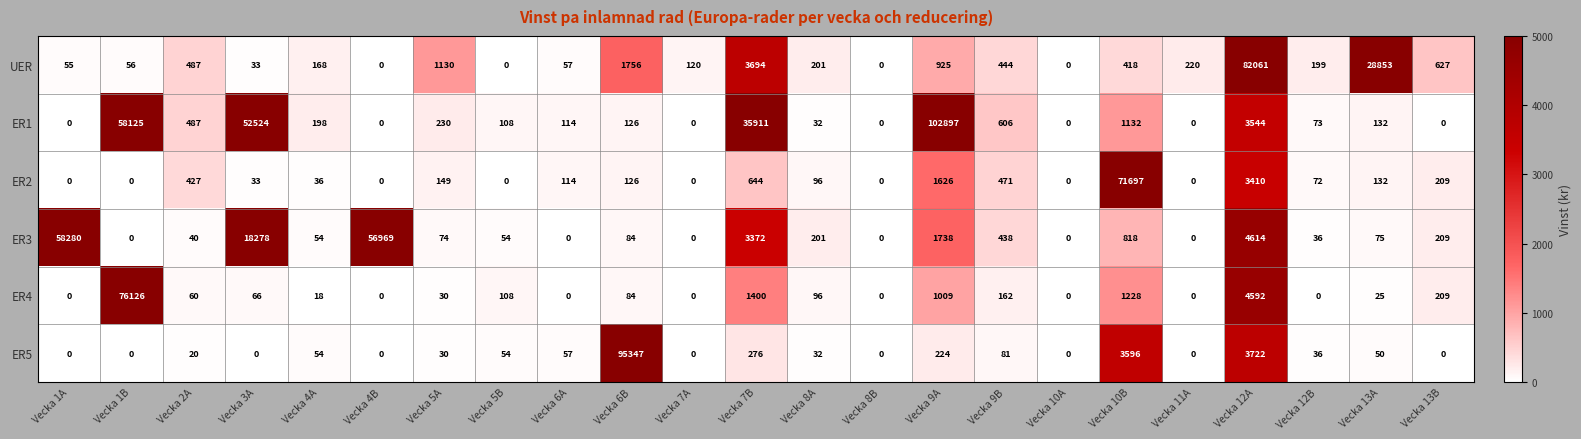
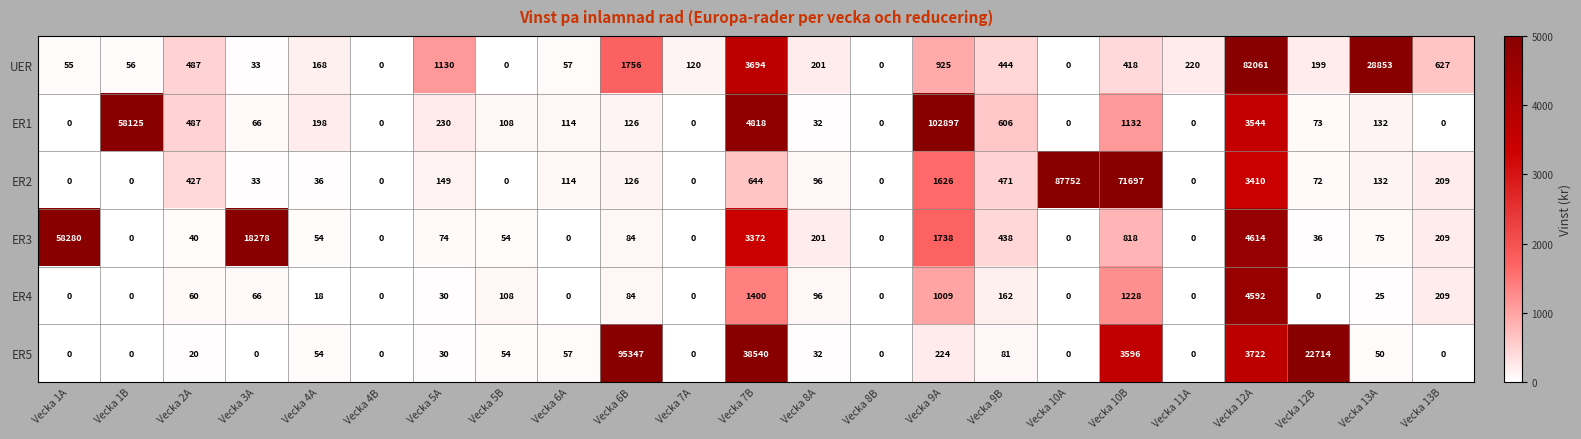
  {
    "UER": {
      "Vecka 1A": 55,
      "Vecka 1B": 56,
      "Vecka 2A": 487,
      "Vecka 3A": 33,
      "Vecka 4A": 168,
      "Vecka 4B": 0,
      "Vecka 5A": 1130,
      "Vecka 5B": 0,
      "Vecka 6A": 57,
      "Vecka 6B": 1756,
      "Vecka 7A": 120,
      "Vecka 7B": 3694,
      "Vecka 8A": 201,
      "Vecka 8B": 0,
      "Vecka 9A": 925,
      "Vecka 9B": 444,
      "Vecka 10A": 0,
      "Vecka 10B": 418,
      "Vecka 11A": 220,
      "Vecka 12A": 82061,
      "Vecka 12B": 199,
      "Vecka 13A": 28853,
      "Vecka 13B": 627
    },
    "ER1": {
      "Vecka 1A": 0,
      "Vecka 1B": 58125,
      "Vecka 2A": 487,
-     "Vecka 3A": 52524,
+     "Vecka 3A": 66,
      "Vecka 4A": 198,
      "Vecka 4B": 0,
      "Vecka 5A": 230,
      "Vecka 5B": 108,
      "Vecka 6A": 114,
      "Vecka 6B": 126,
      "Vecka 7A": 0,
-     "Vecka 7B": 35911,
+     "Vecka 7B": 4818,
      "Vecka 8A": 32,
      "Vecka 8B": 0,
      "Vecka 9A": 102897,
      "Vecka 9B": 606,
      "Vecka 10A": 0,
      "Vecka 10B": 1132,
      "Vecka 11A": 0,
      "Vecka 12A": 3544,
      "Vecka 12B": 73,
      "Vecka 13A": 132,
      "Vecka 13B": 0
    },
    "ER2": {
      "Vecka 1A": 0,
      "Vecka 1B": 0,
      "Vecka 2A": 427,
      "Vecka 3A": 33,
      "Vecka 4A": 36,
      "Vecka 4B": 0,
      "Vecka 5A": 149,
      "Vecka 5B": 0,
      "Vecka 6A": 114,
      "Vecka 6B": 126,
      "Vecka 7A": 0,
      "Vecka 7B": 644,
      "Vecka 8A": 96,
      "Vecka 8B": 0,
      "Vecka 9A": 1626,
      "Vecka 9B": 471,
-     "Vecka 10A": 0,
+     "Vecka 10A": 87752,
      "Vecka 10B": 71697,
      "Vecka 11A": 0,
      "Vecka 12A": 3410,
      "Vecka 12B": 72,
      "Vecka 13A": 132,
      "Vecka 13B": 209
    },
    "ER3": {
      "Vecka 1A": 58280,
      "Vecka 1B": 0,
      "Vecka 2A": 40,
      "Vecka 3A": 18278,
      "Vecka 4A": 54,
-     "Vecka 4B": 56969,
+     "Vecka 4B": 0,
      "Vecka 5A": 74,
      "Vecka 5B": 54,
      "Vecka 6A": 0,
      "Vecka 6B": 84,
      "Vecka 7A": 0,
      "Vecka 7B": 3372,
      "Vecka 8A": 201,
      "Vecka 8B": 0,
      "Vecka 9A": 1738,
      "Vecka 9B": 438,
      "Vecka 10A": 0,
      "Vecka 10B": 818,
      "Vecka 11A": 0,
      "Vecka 12A": 4614,
      "Vecka 12B": 36,
      "Vecka 13A": 75,
      "Vecka 13B": 209
    },
    "ER4": {
      "Vecka 1A": 0,
-     "Vecka 1B": 76126,
+     "Vecka 1B": 0,
      "Vecka 2A": 60,
      "Vecka 3A": 66,
      "Vecka 4A": 18,
      "Vecka 4B": 0,
      "Vecka 5A": 30,
      "Vecka 5B": 108,
      "Vecka 6A": 0,
      "Vecka 6B": 84,
      "Vecka 7A": 0,
      "Vecka 7B": 1400,
      "Vecka 8A": 96,
      "Vecka 8B": 0,
      "Vecka 9A": 1009,
      "Vecka 9B": 162,
      "Vecka 10A": 0,
      "Vecka 10B": 1228,
      "Vecka 11A": 0,
      "Vecka 12A": 4592,
      "Vecka 12B": 0,
      "Vecka 13A": 25,
      "Vecka 13B": 209
    },
    "ER5": {
      "Vecka 1A": 0,
      "Vecka 1B": 0,
      "Vecka 2A": 20,
      "Vecka 3A": 0,
      "Vecka 4A": 54,
      "Vecka 4B": 0,
      "Vecka 5A": 30,
      "Vecka 5B": 54,
      "Vecka 6A": 57,
      "Vecka 6B": 95347,
      "Vecka 7A": 0,
-     "Vecka 7B": 276,
+     "Vecka 7B": 38540,
      "Vecka 8A": 32,
      "Vecka 8B": 0,
      "Vecka 9A": 224,
      "Vecka 9B": 81,
      "Vecka 10A": 0,
      "Vecka 10B": 3596,
      "Vecka 11A": 0,
      "Vecka 12A": 3722,
-     "Vecka 12B": 36,
+     "Vecka 12B": 22714,
      "Vecka 13A": 50,
      "Vecka 13B": 0
    }
  }
